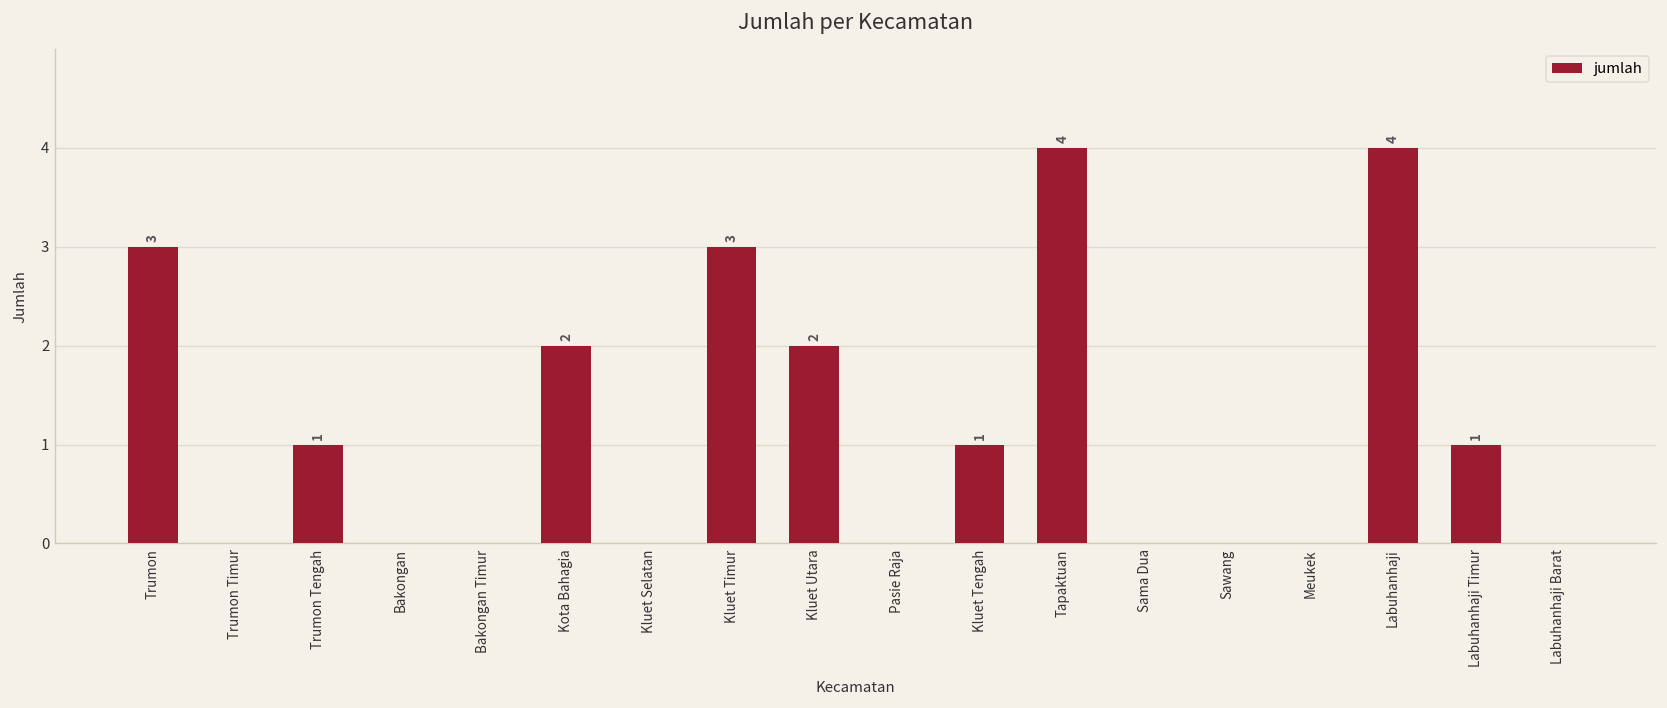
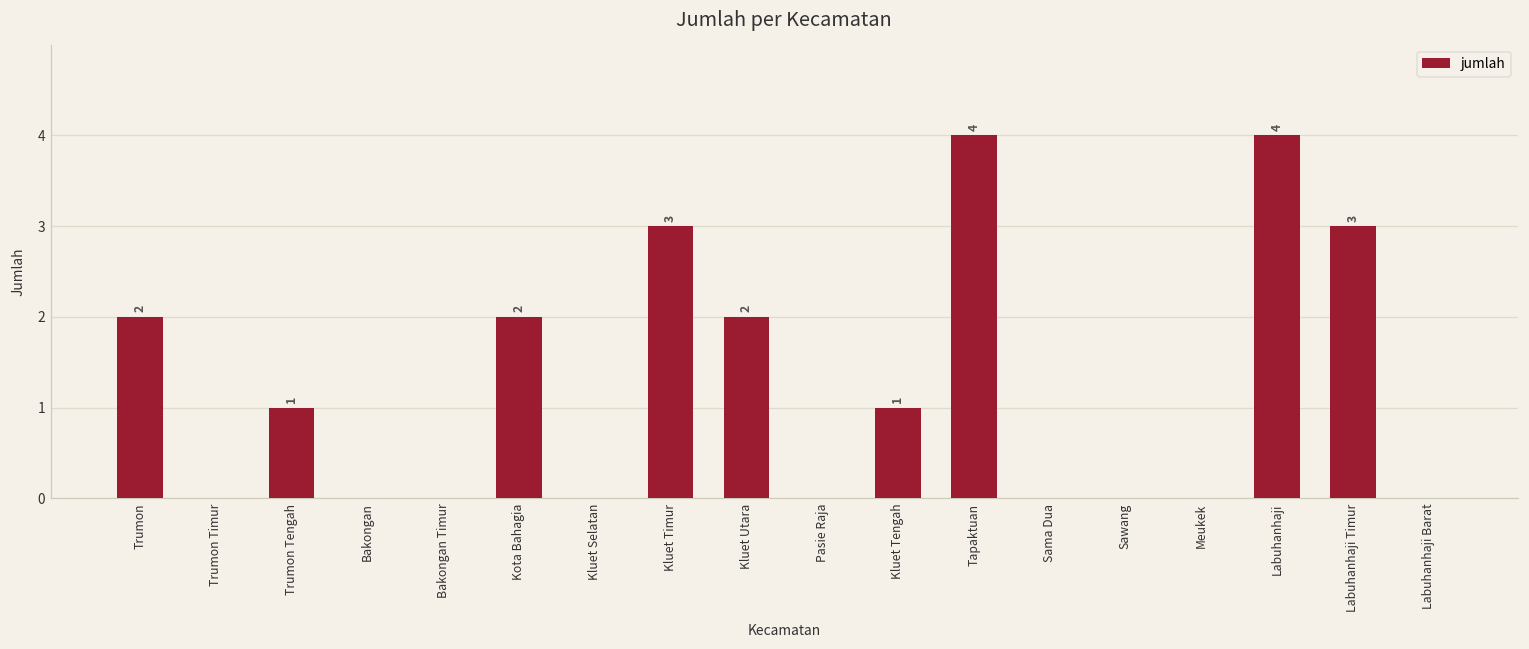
  {
-   "Trumon": 3,
+   "Trumon": 2,
    "Trumon Tengah": 1,
    "Kota Bahagia": 2,
    "Kluet Timur": 3,
    "Kluet Utara": 2,
    "Kluet Tengah": 1,
    "Tapaktuan": 4,
    "Labuhanhaji": 4,
-   "Labuhanhaji Timur": 1
+   "Labuhanhaji Timur": 3
  }
